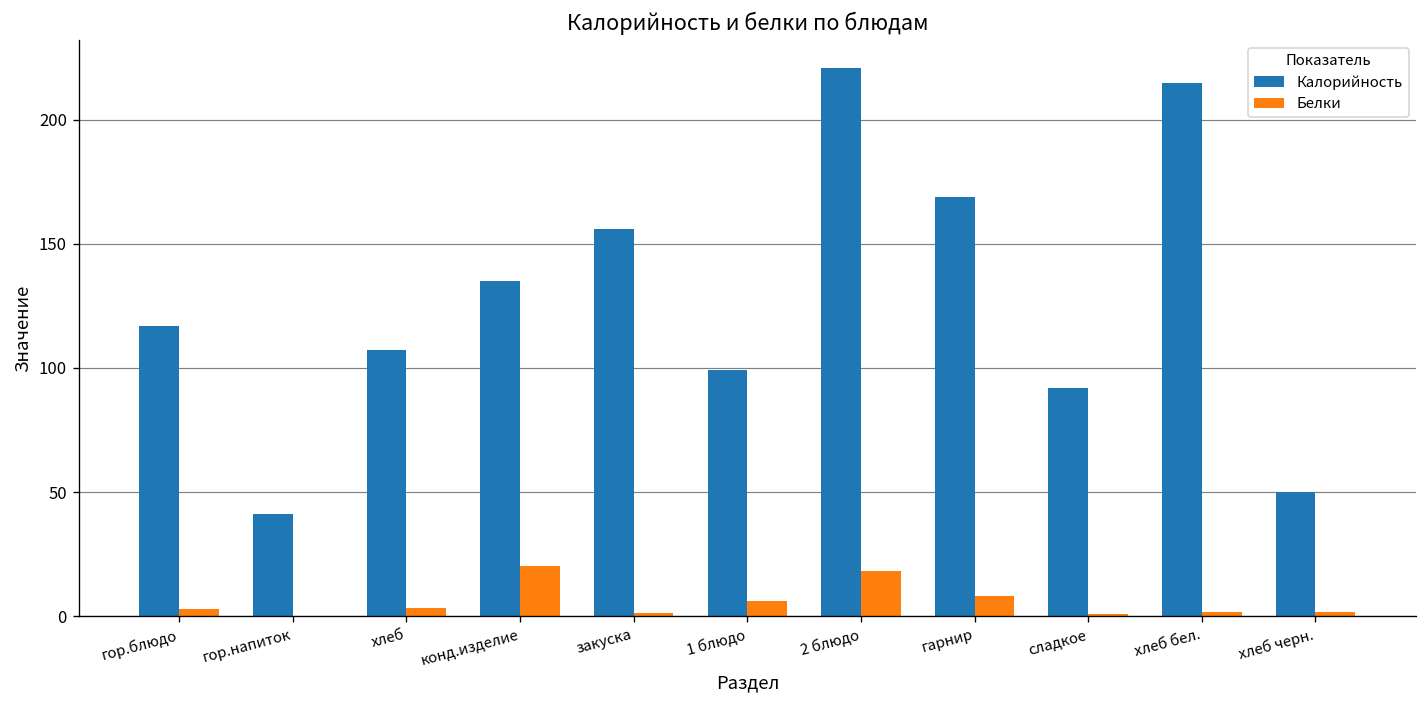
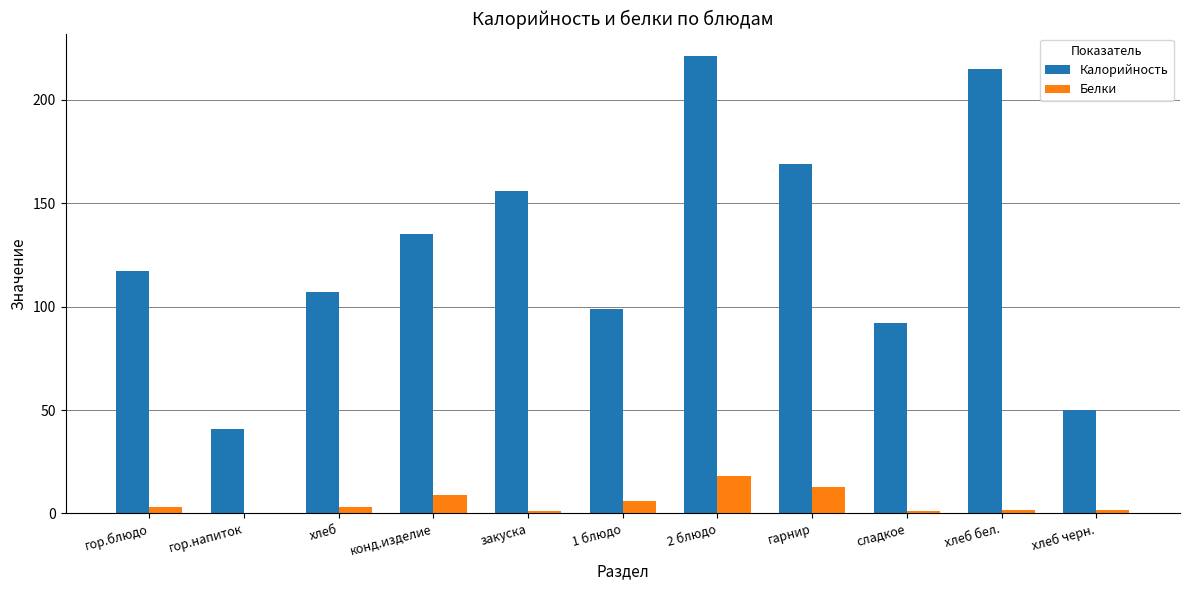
  {
    "Калорийность": {
      "гор.блюдо": 117,
      "гор.напиток": 41,
      "хлеб": 107,
      "конд.изделие": 135,
      "закуска": 156,
      "1 блюдо": 99,
      "2 блюдо": 221,
      "гарнир": 169,
      "сладкое": 92,
      "хлеб бел.": 215,
      "хлеб черн.": 50
    },
    "Белки": {
      "гор.блюдо": 3,
      "хлеб": 3,
-     "конд.изделие": 20,
+     "конд.изделие": 9,
      "1 блюдо": 6,
      "2 блюдо": 18,
-     "гарнир": 8,
+     "гарнир": 13,
      "хлеб бел.": 2,
      "хлеб черн.": 2
    }
  }
